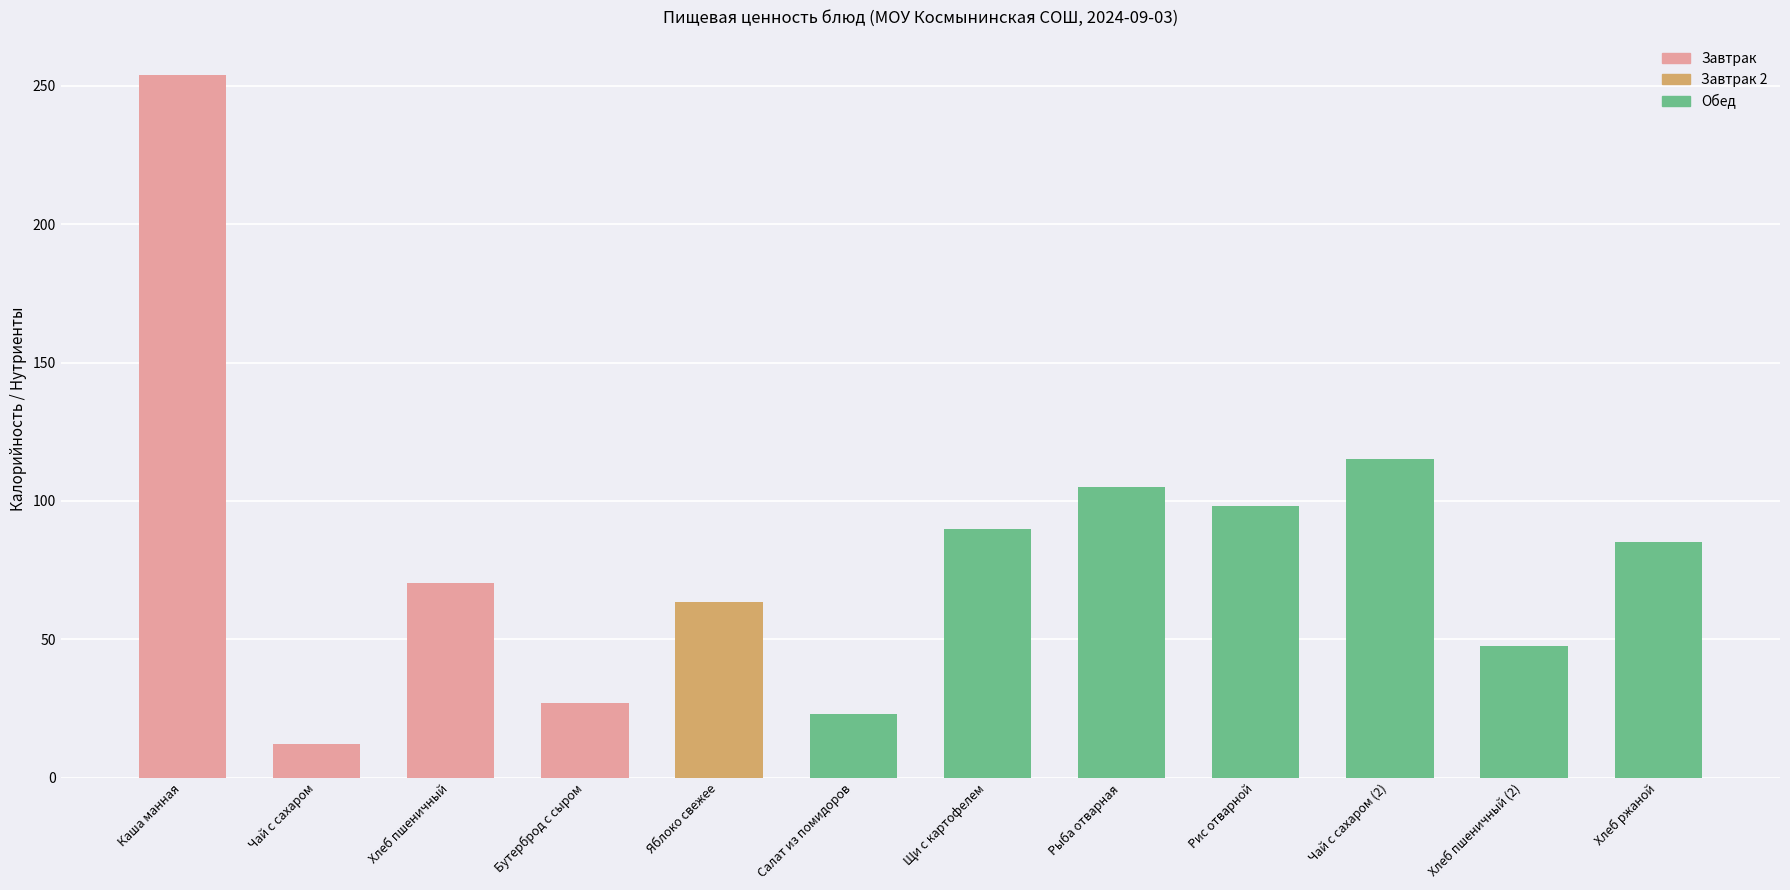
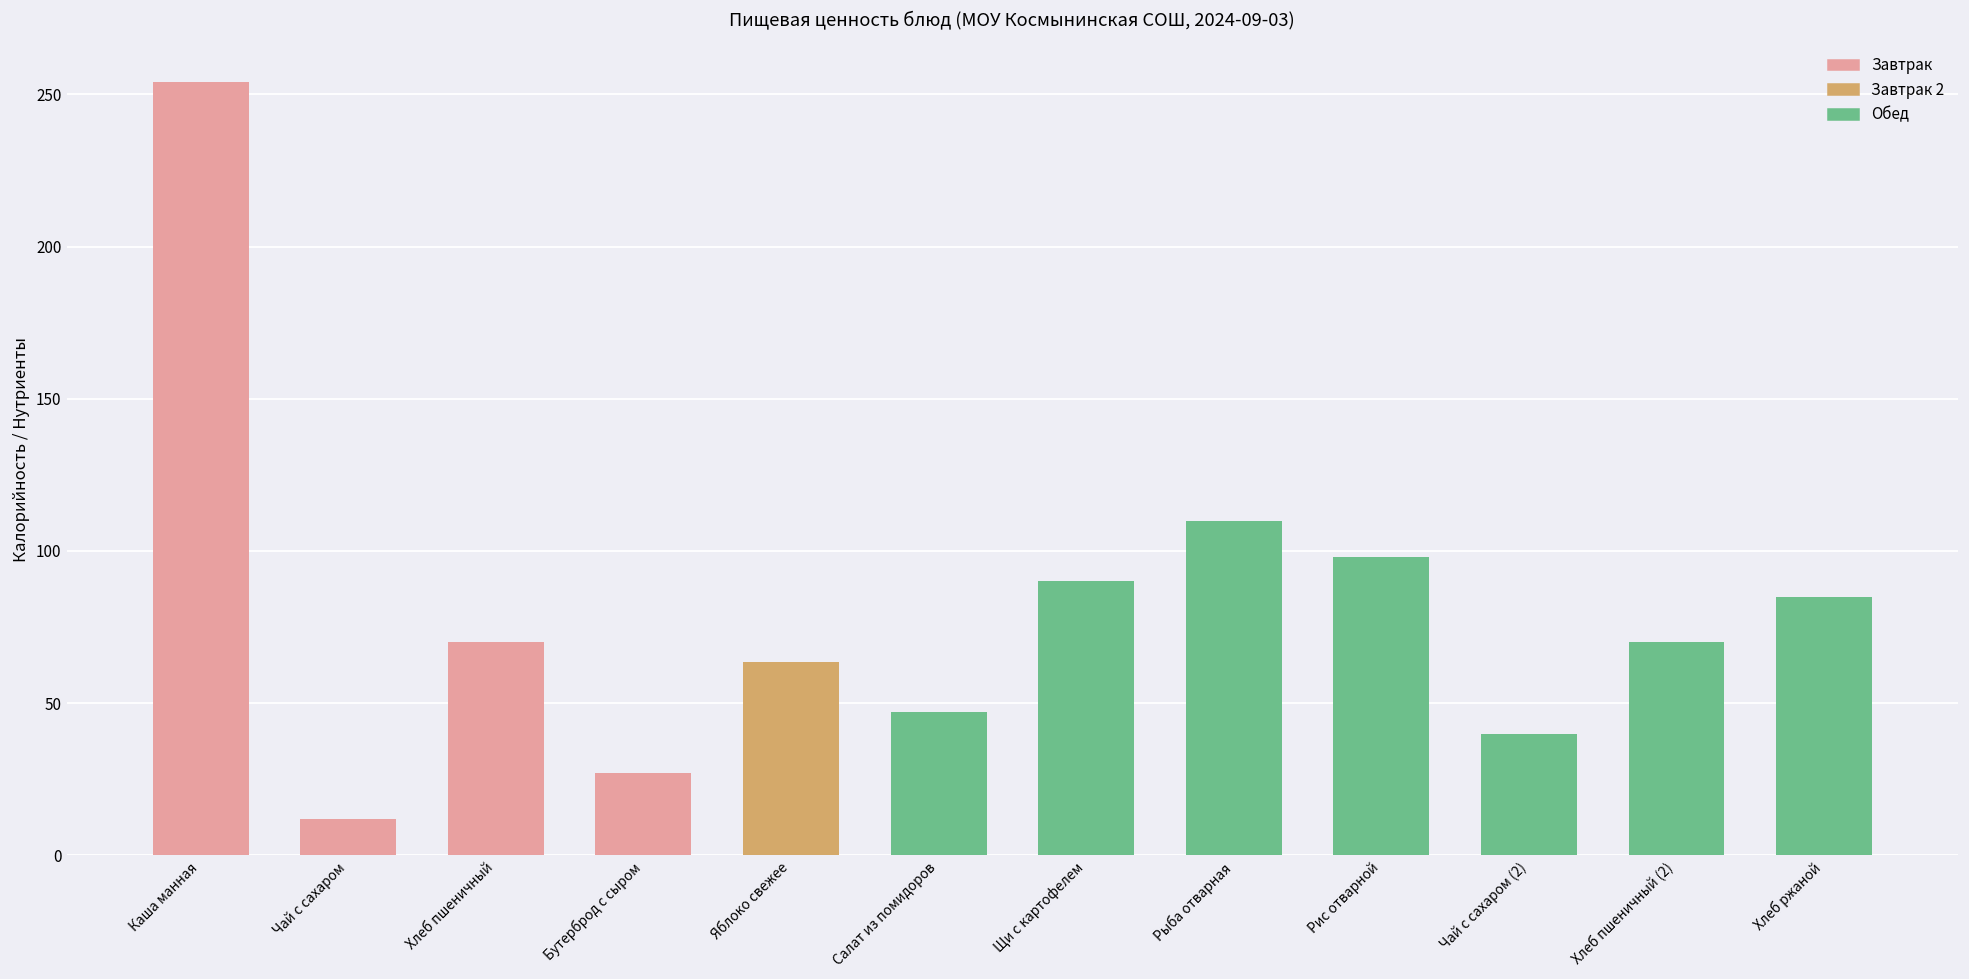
  {
    "Каша манная": 254,
    "Чай с сахаром": 12,
    "Хлеб пшеничный": 70,
    "Бутерброд с сыром": 27,
    "Яблоко свежее": 63,
-   "Салат из помидоров": 23,
+   "Салат из помидоров": 47,
    "Щи с картофелем": 90,
-   "Рыба отварная": 105,
+   "Рыба отварная": 110,
    "Рис отварной": 98,
-   "Чай с сахаром (2)": 115,
-   "Хлеб пшеничный (2)": 47,
+   "Чай с сахаром (2)": 40,
+   "Хлеб пшеничный (2)": 70,
    "Хлеб ржаной": 85
  }
